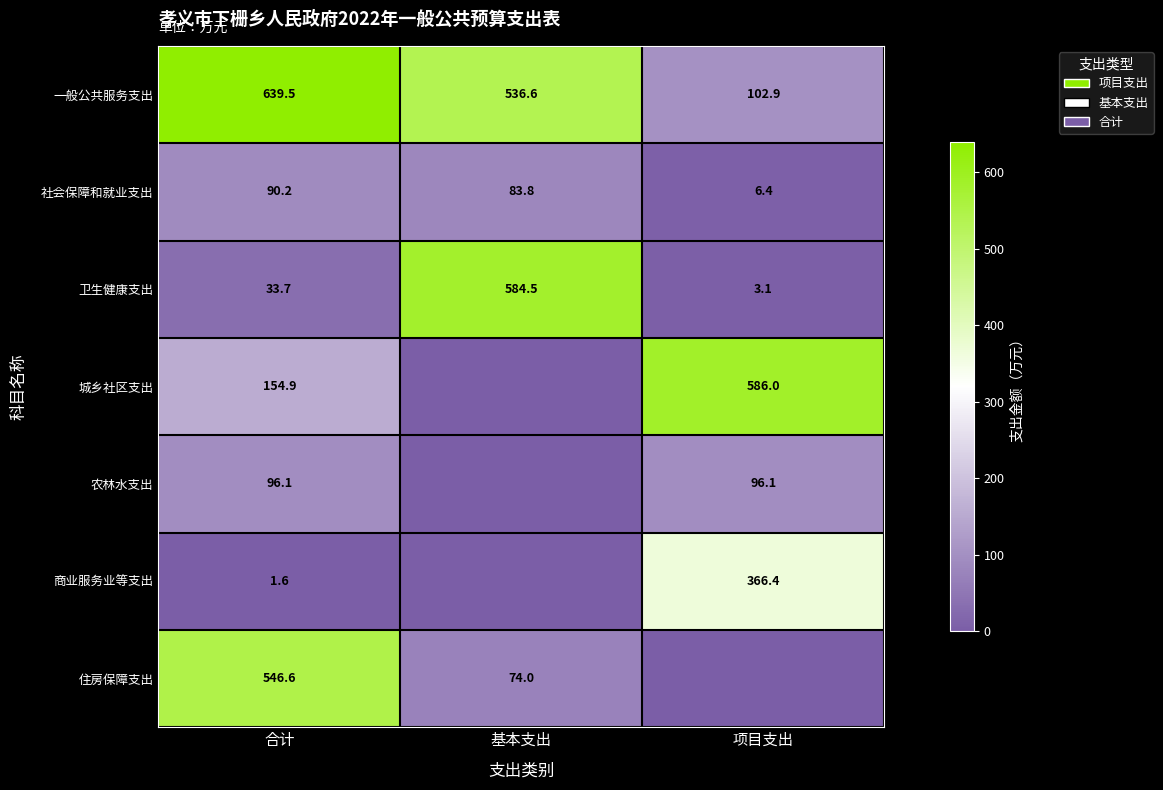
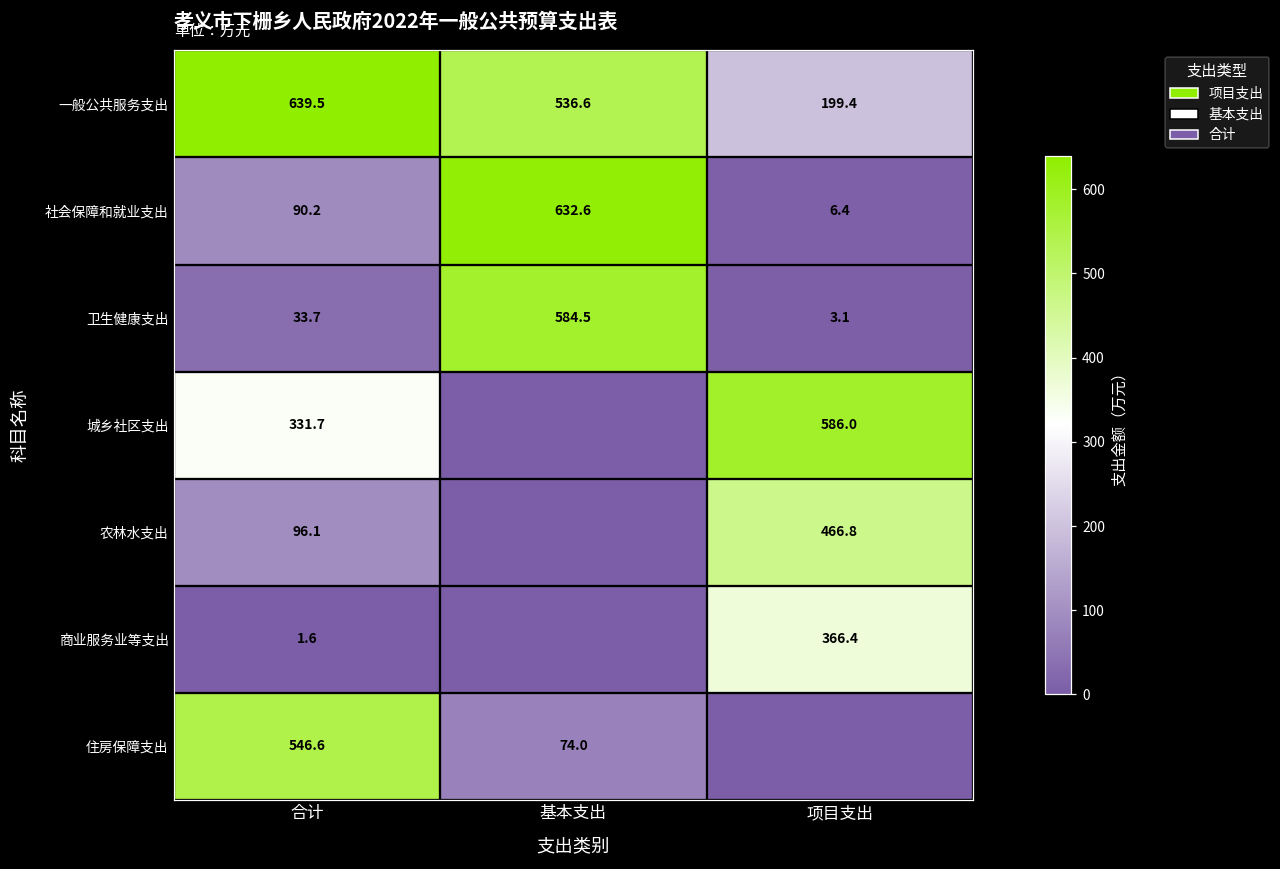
  {
    "一般公共服务支出": {
      "合计": 639.5,
      "基本支出": 536.6,
-     "项目支出": 102.9
+     "项目支出": 199.4
    },
    "社会保障和就业支出": {
      "合计": 90.2,
-     "基本支出": 83.8,
+     "基本支出": 632.6,
      "项目支出": 6.4
    },
    "卫生健康支出": {
      "合计": 33.7,
      "基本支出": 584.5,
      "项目支出": 3.1
    },
    "城乡社区支出": {
-     "合计": 154.9,
+     "合计": 331.7,
      "项目支出": 586.0
    },
    "农林水支出": {
      "合计": 96.1,
-     "项目支出": 96.1
+     "项目支出": 466.8
    },
    "商业服务业等支出": {
      "合计": 1.6,
      "项目支出": 366.4
    },
    "住房保障支出": {
      "合计": 546.6,
      "基本支出": 74.0
    }
  }
